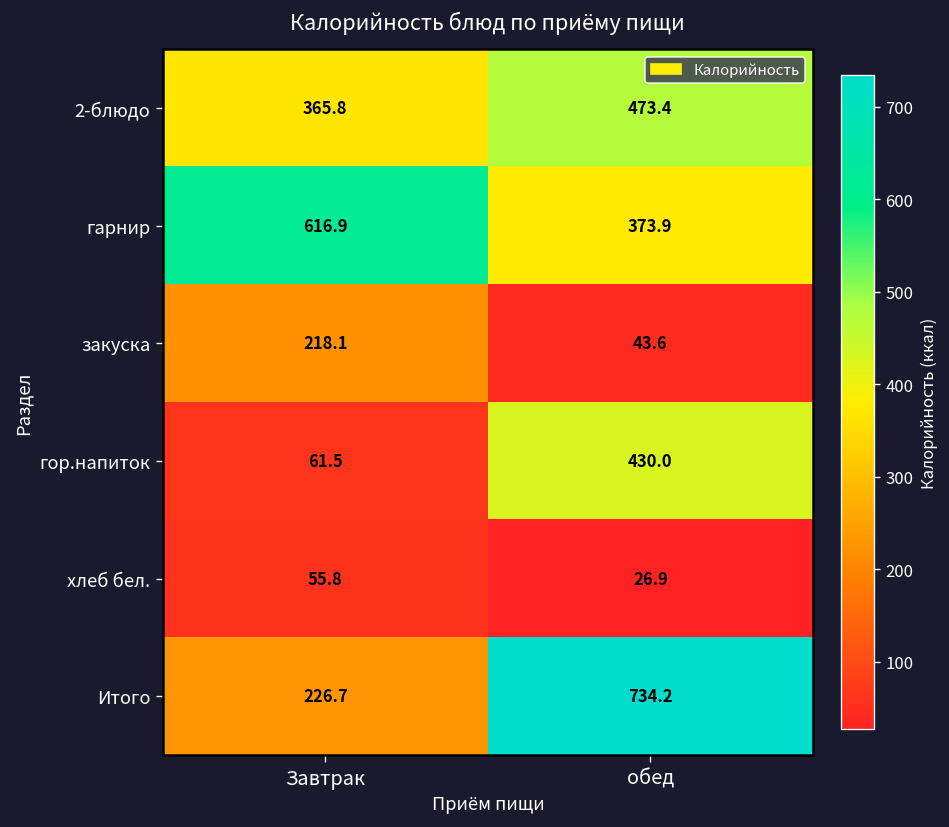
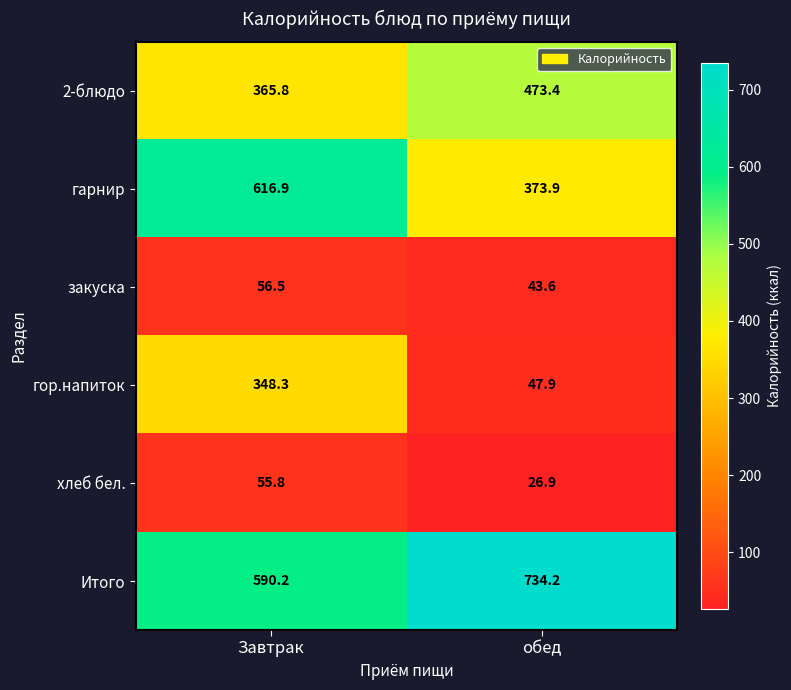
  {
    "2-блюдо": {
      "Завтрак": 365.8,
      "обед": 473.4
    },
    "гарнир": {
      "Завтрак": 616.9,
      "обед": 373.9
    },
    "закуска": {
-     "Завтрак": 218.1,
+     "Завтрак": 56.5,
      "обед": 43.6
    },
    "гор.напиток": {
-     "Завтрак": 61.5,
-     "обед": 430.0
+     "Завтрак": 348.3,
+     "обед": 47.9
    },
    "хлеб бел.": {
      "Завтрак": 55.8,
      "обед": 26.9
    },
    "Итого": {
-     "Завтрак": 226.7,
+     "Завтрак": 590.2,
      "обед": 734.2
    }
  }
